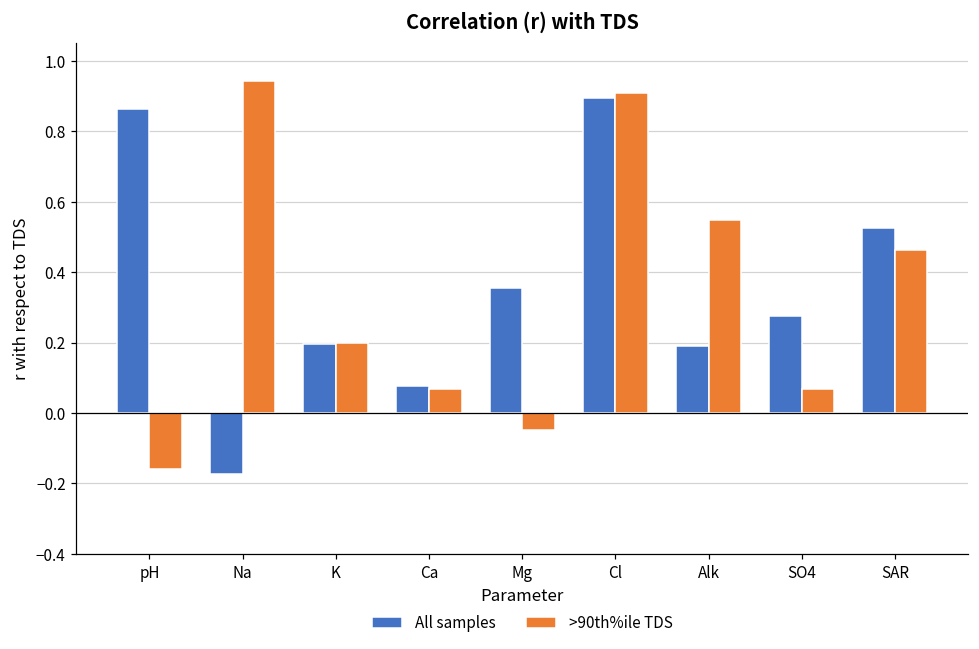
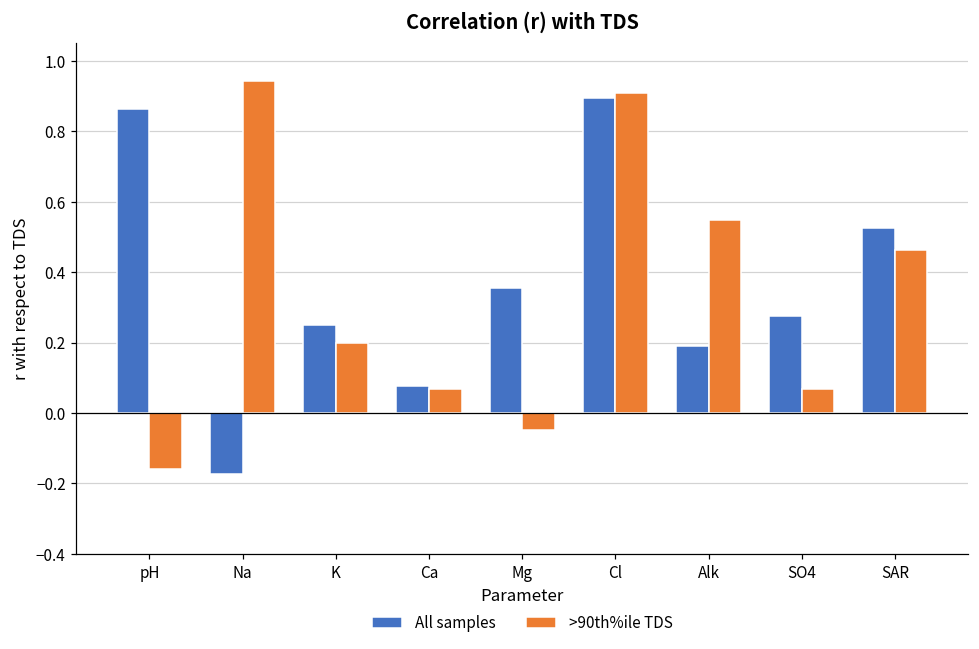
  {
    "All samples": {
      "pH": 0.86,
      "Na": -0.17,
-     "K": 0.19,
+     "K": 0.25,
      "Ca": 0.08,
      "Mg": 0.36,
      "Cl": 0.89,
      "Alk": 0.19,
      "SO4": 0.27,
      "SAR": 0.52
    },
    ">90th%ile TDS": {
      "pH": -0.16,
      "Na": 0.94,
      "K": 0.20,
      "Ca": 0.07,
      "Mg": -0.05,
      "Cl": 0.91,
      "Alk": 0.55,
      "SO4": 0.07,
      "SAR": 0.46
    }
  }
